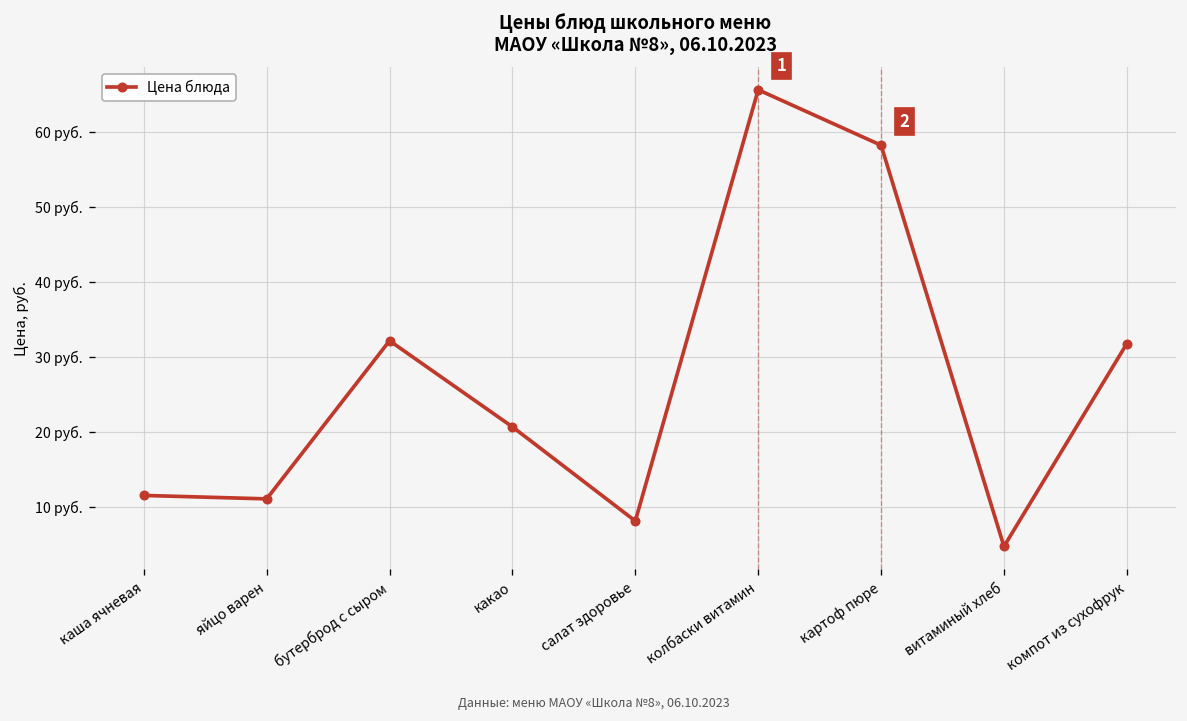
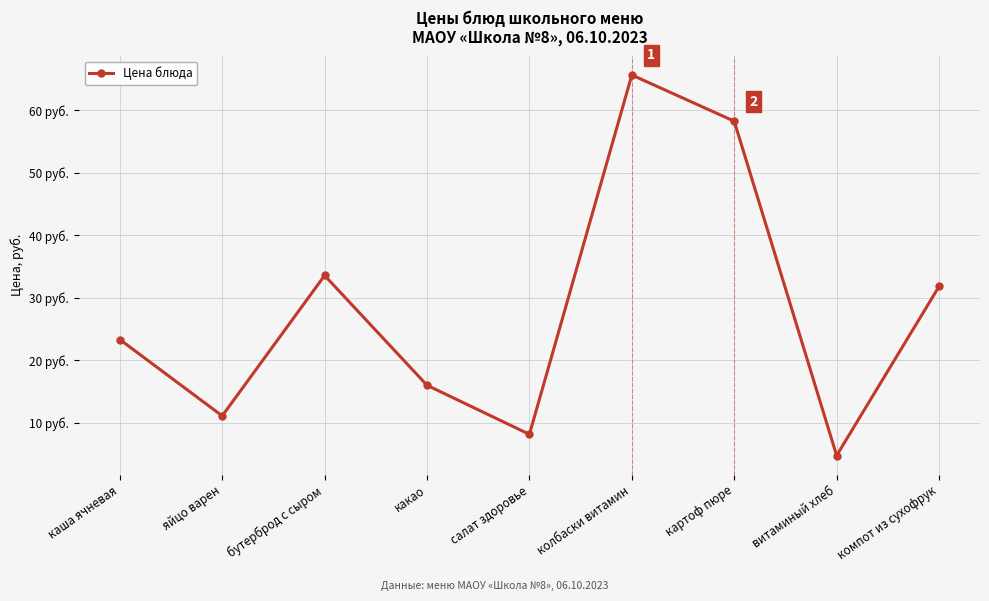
  {
-   "каша ячневая": "12 руб.",
+   "каша ячневая": "23 руб.",
    "яйцо варен": "11 руб.",
-   "бутерброд с сыром": "32 руб.",
-   "какао": "21 руб.",
+   "бутерброд с сыром": "34 руб.",
+   "какао": "16 руб.",
    "салат здоровье": "8 руб.",
    "витаминый хлеб": "5 руб.",
    "компот из сухофрук": "32 руб."
  }
